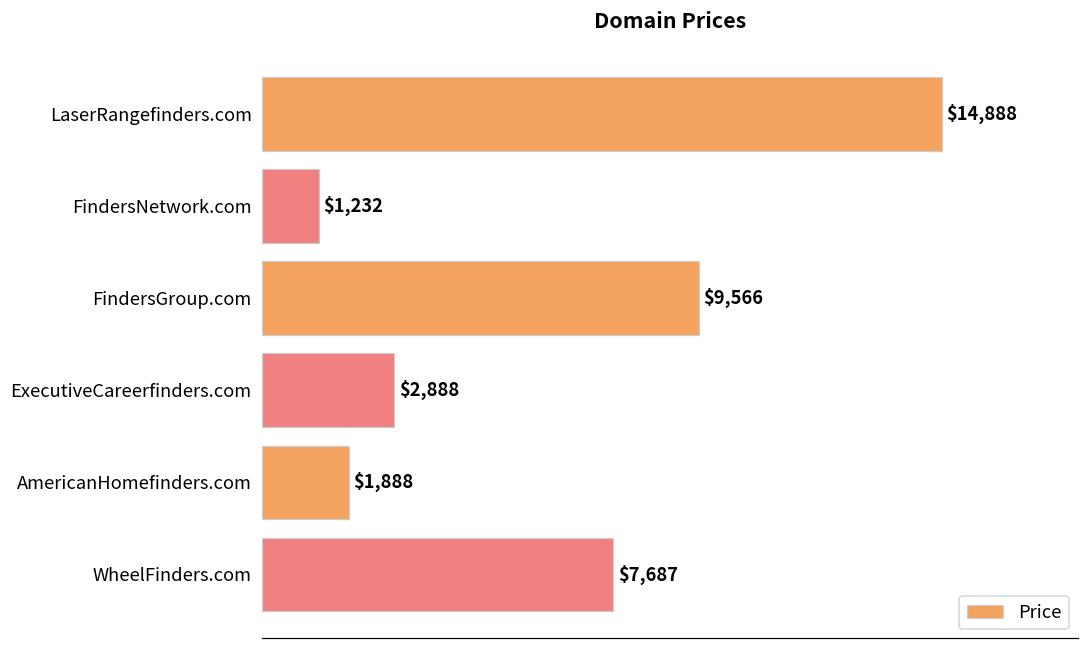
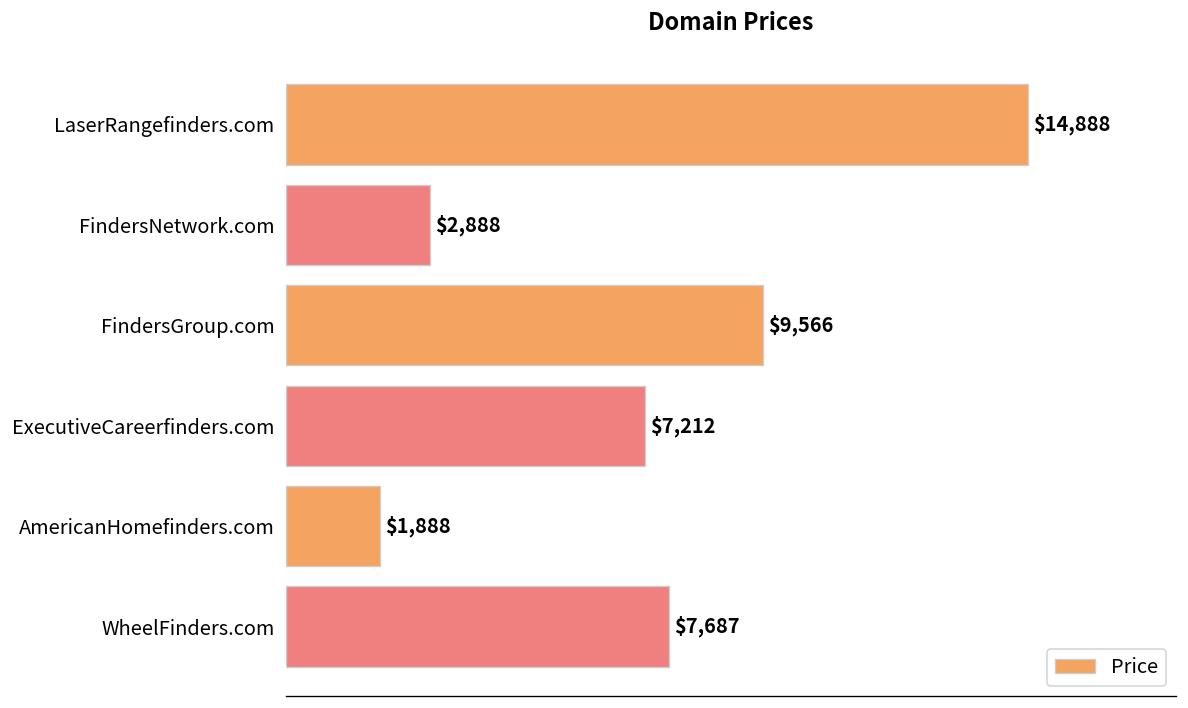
  {
    "LaserRangefinders.com": "$14,888",
-   "FindersNetwork.com": "$1,232",
+   "FindersNetwork.com": "$2,888",
    "FindersGroup.com": "$9,566",
-   "ExecutiveCareerfinders.com": "$2,888",
+   "ExecutiveCareerfinders.com": "$7,212",
    "AmericanHomefinders.com": "$1,888",
    "WheelFinders.com": "$7,687"
  }
